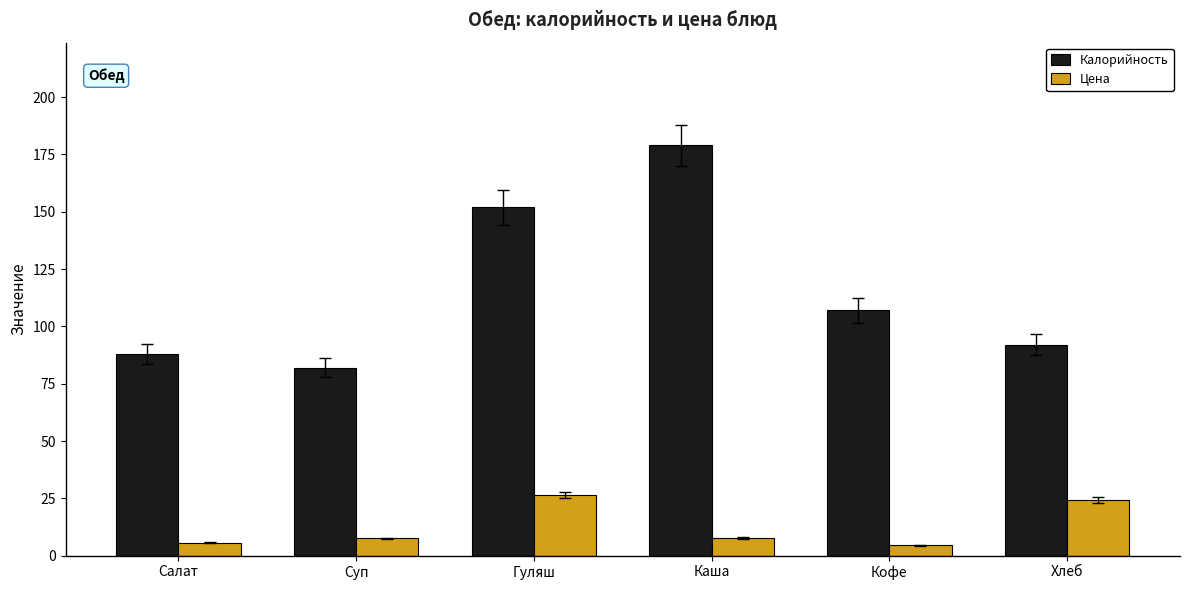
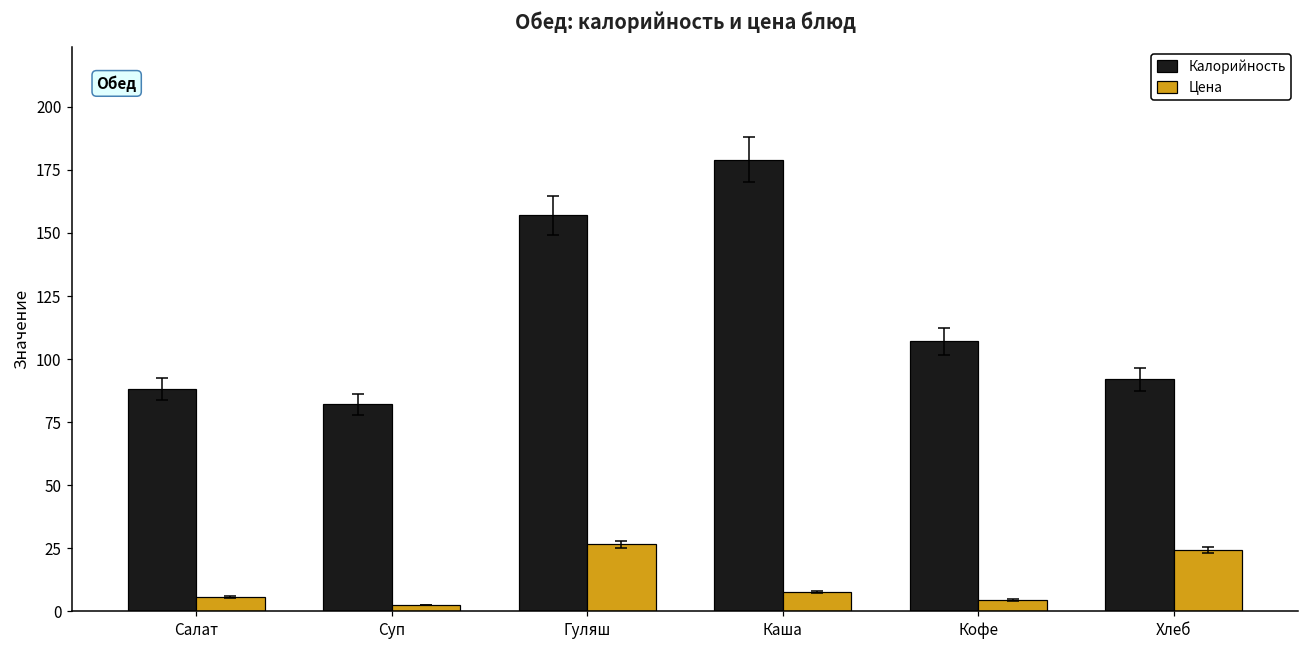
  {
    "Калорийность": {
      "Салат": 88,
      "Суп": 82,
-     "Гуляш": 152,
+     "Гуляш": 157,
      "Каша": 179,
      "Кофе": 107,
      "Хлеб": 92
    },
    "Цена": {
      "Салат": 6,
-     "Суп": 8,
+     "Суп": 2,
      "Гуляш": 27,
      "Каша": 8,
      "Кофе": 5,
      "Хлеб": 24
    }
  }
